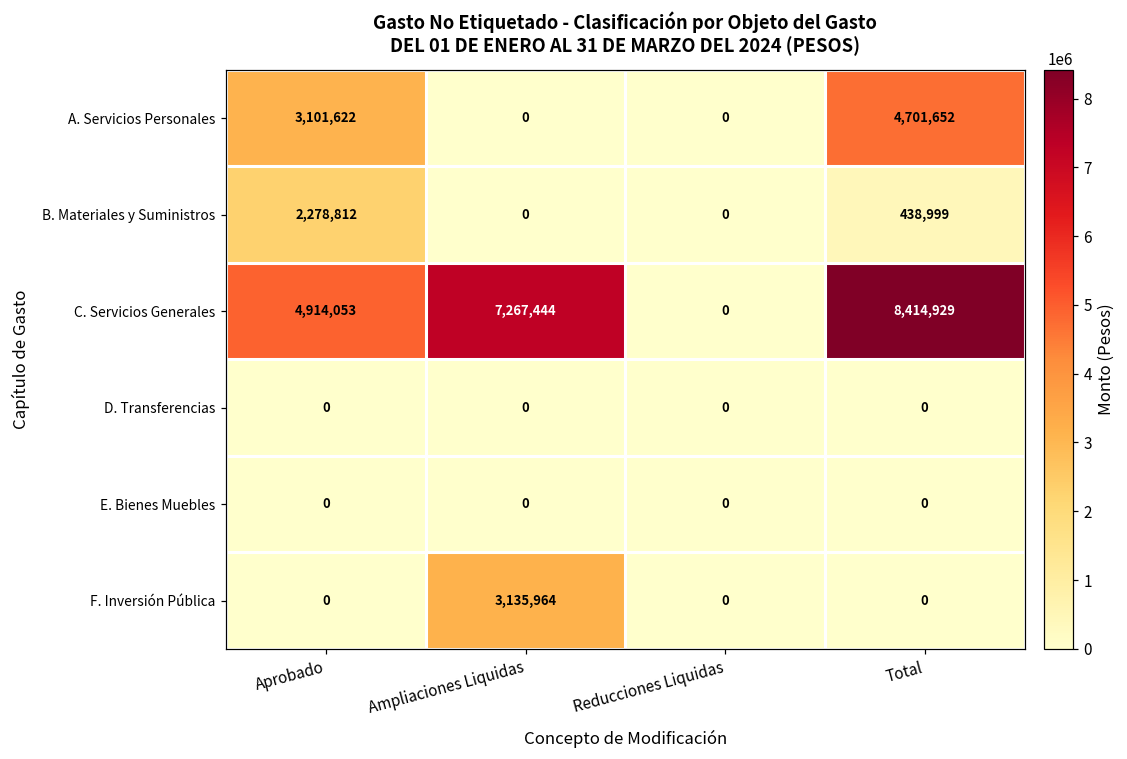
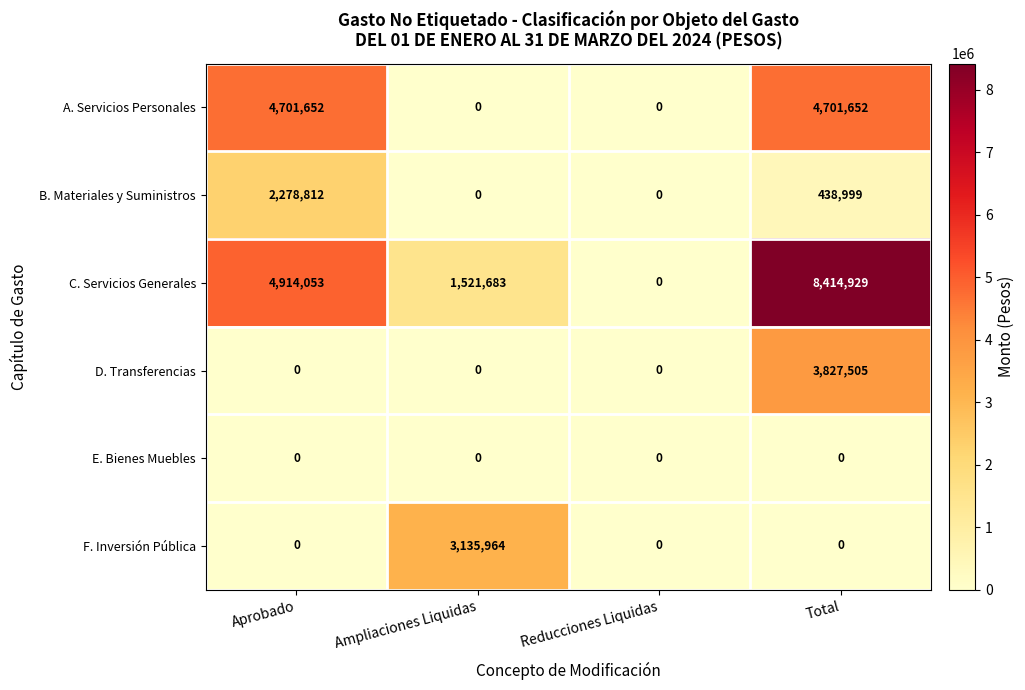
  {
    "A. Servicios Personales": {
-     "Aprobado": "3,101,622",
+     "Aprobado": "4,701,652",
      "Ampliaciones Liquidas": "0",
      "Reducciones Liquidas": "0",
      "Total": "4,701,652"
    },
    "B. Materiales y Suministros": {
      "Aprobado": "2,278,812",
      "Ampliaciones Liquidas": "0",
      "Reducciones Liquidas": "0",
      "Total": "438,999"
    },
    "C. Servicios Generales": {
      "Aprobado": "4,914,053",
-     "Ampliaciones Liquidas": "7,267,444",
+     "Ampliaciones Liquidas": "1,521,683",
      "Reducciones Liquidas": "0",
      "Total": "8,414,929"
    },
    "D. Transferencias": {
      "Aprobado": "0",
      "Ampliaciones Liquidas": "0",
      "Reducciones Liquidas": "0",
-     "Total": "0"
+     "Total": "3,827,505"
    },
    "E. Bienes Muebles": {
      "Aprobado": "0",
      "Ampliaciones Liquidas": "0",
      "Reducciones Liquidas": "0",
      "Total": "0"
    },
    "F. Inversión Pública": {
      "Aprobado": "0",
      "Ampliaciones Liquidas": "3,135,964",
      "Reducciones Liquidas": "0",
      "Total": "0"
    }
  }
